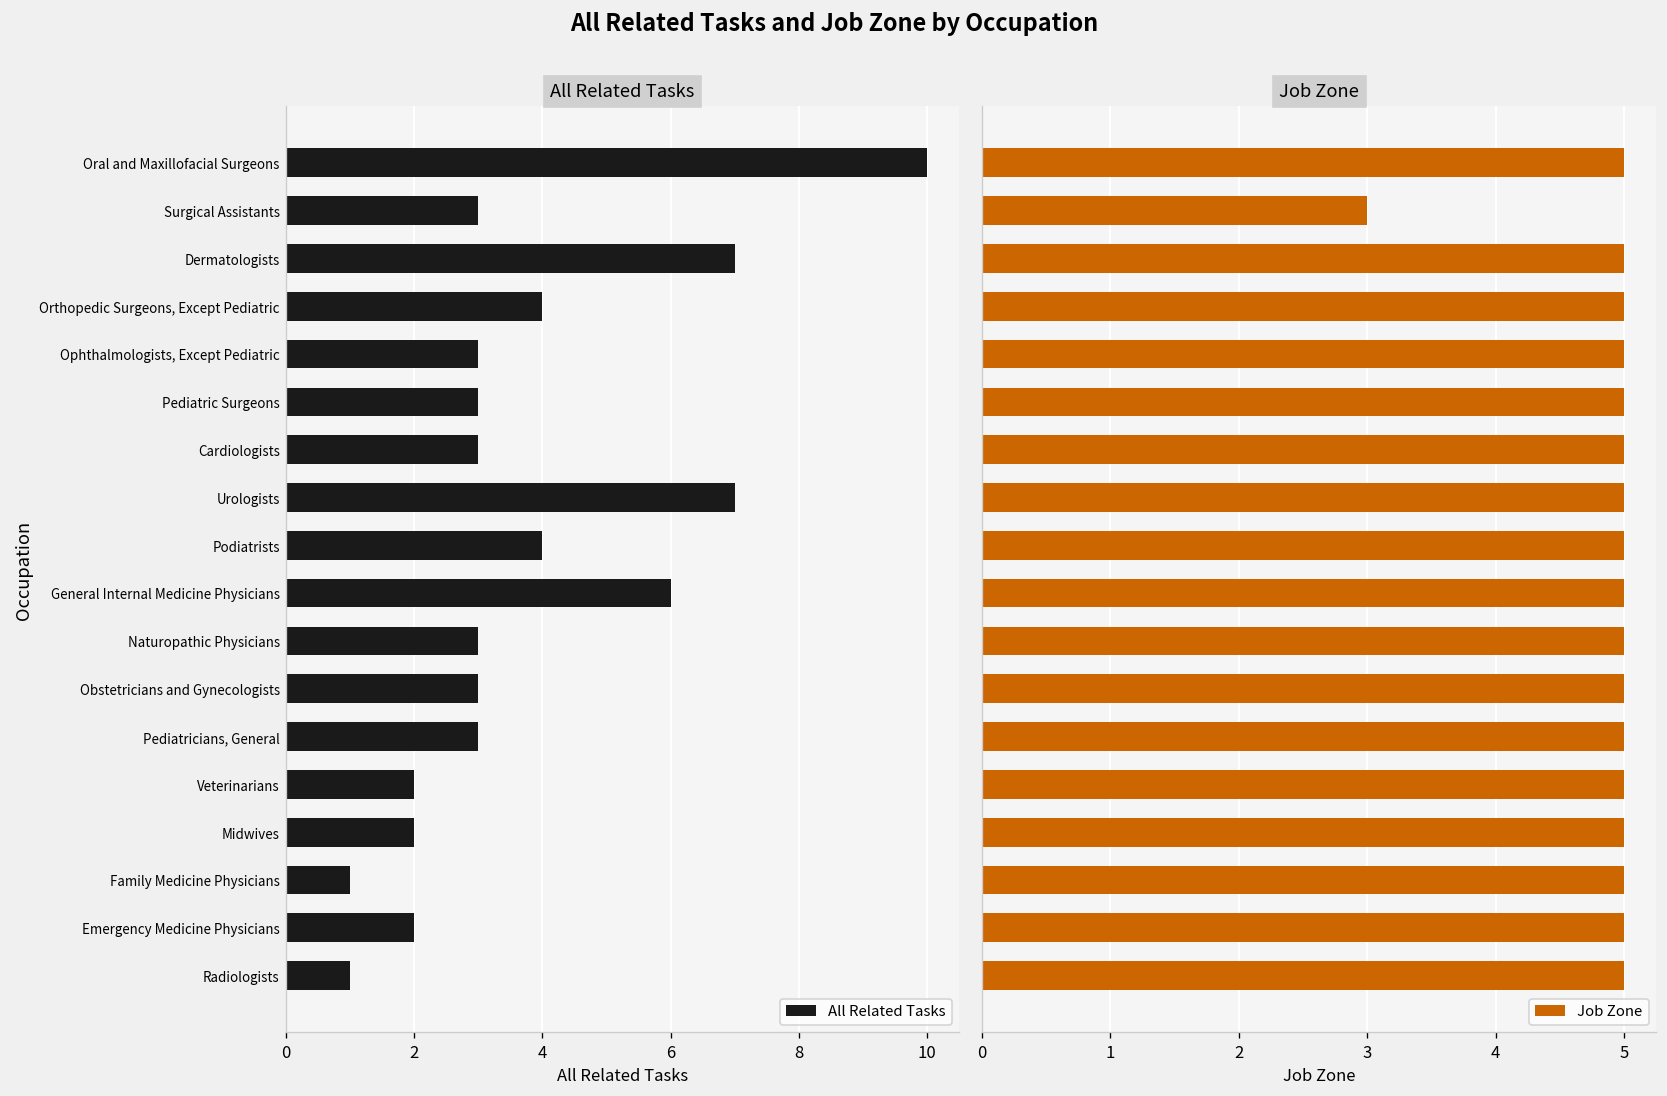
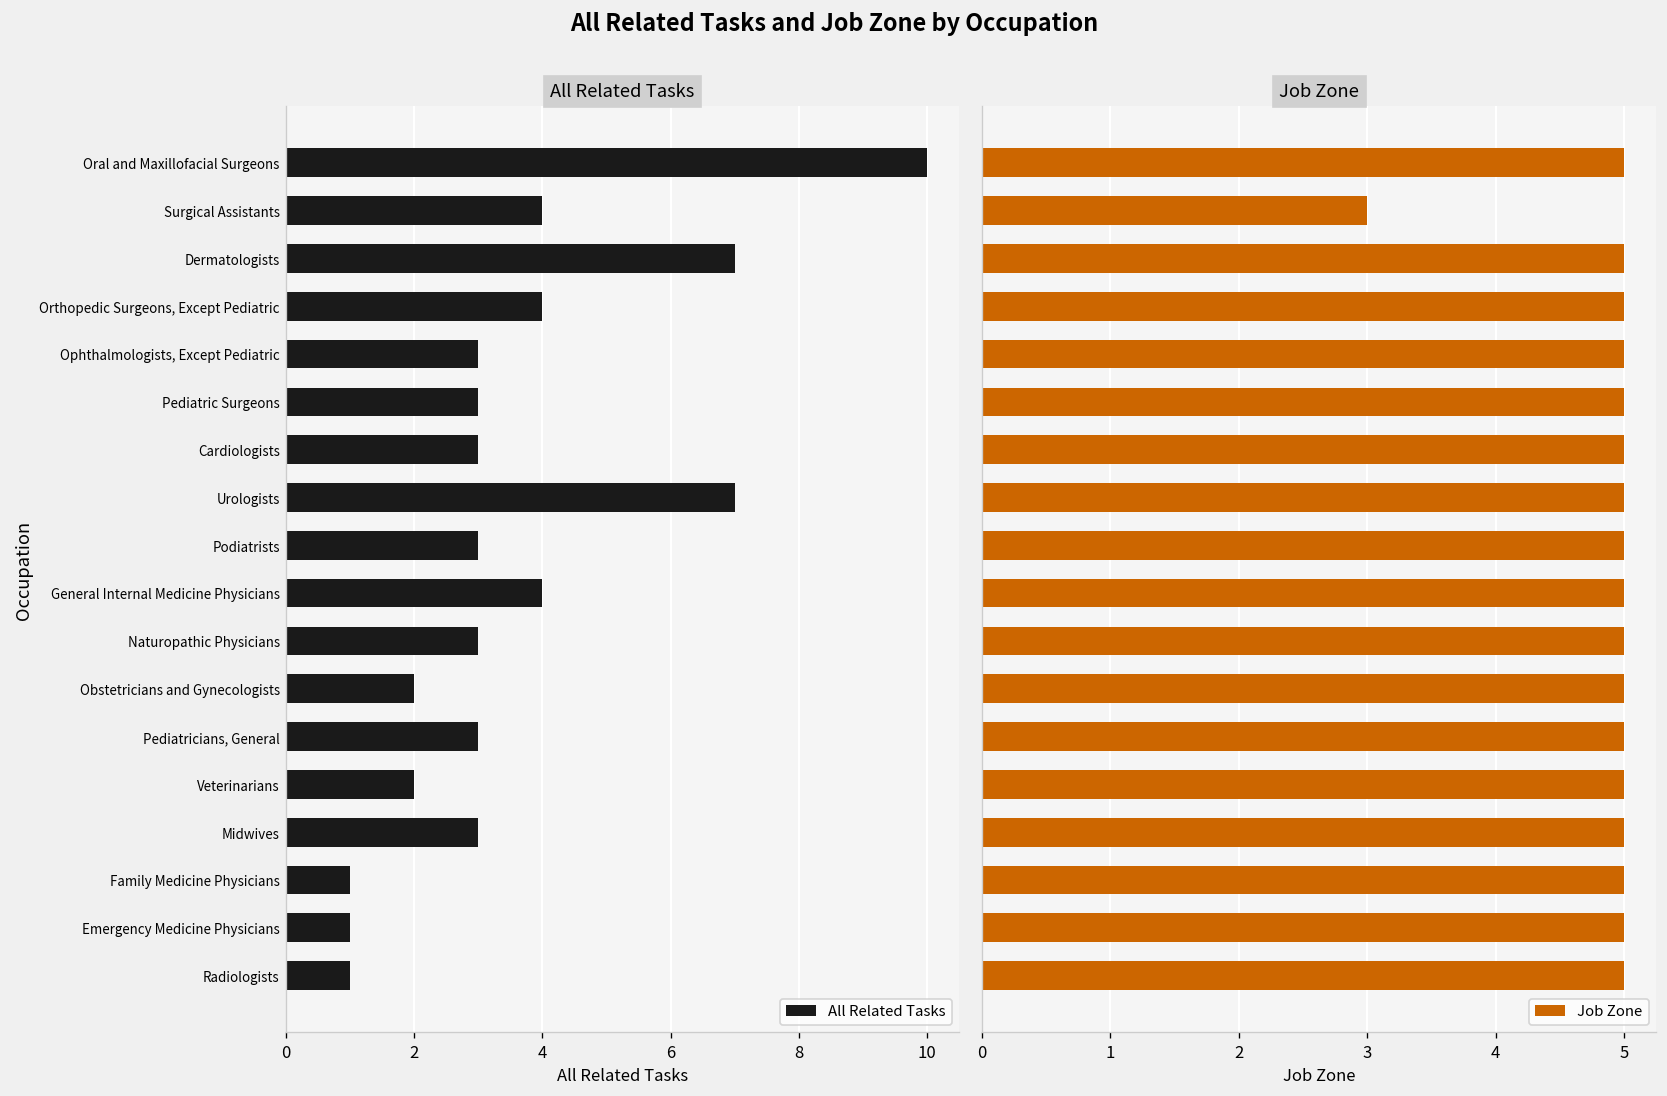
  {
    "All Related Tasks": {
      "Oral and Maxillofacial Surgeons": 10,
-     "Surgical Assistants": 3,
+     "Surgical Assistants": 4,
      "Dermatologists": 7,
      "Orthopedic Surgeons, Except Pediatric": 4,
      "Ophthalmologists, Except Pediatric": 3,
      "Pediatric Surgeons": 3,
      "Cardiologists": 3,
      "Urologists": 7,
-     "Podiatrists": 4,
-     "General Internal Medicine Physicians": 6,
+     "Podiatrists": 3,
+     "General Internal Medicine Physicians": 4,
      "Naturopathic Physicians": 3,
-     "Obstetricians and Gynecologists": 3,
+     "Obstetricians and Gynecologists": 2,
      "Pediatricians, General": 3,
      "Veterinarians": 2,
-     "Midwives": 2,
+     "Midwives": 3,
      "Family Medicine Physicians": 1,
-     "Emergency Medicine Physicians": 2,
+     "Emergency Medicine Physicians": 1,
      "Radiologists": 1
    }
  }
